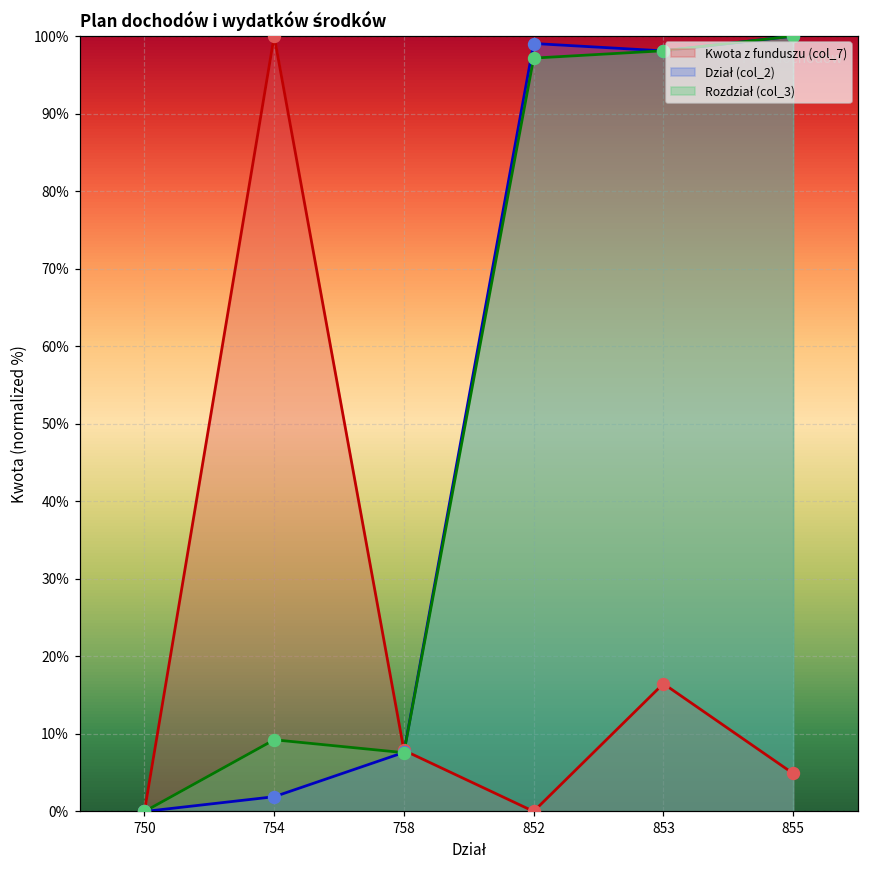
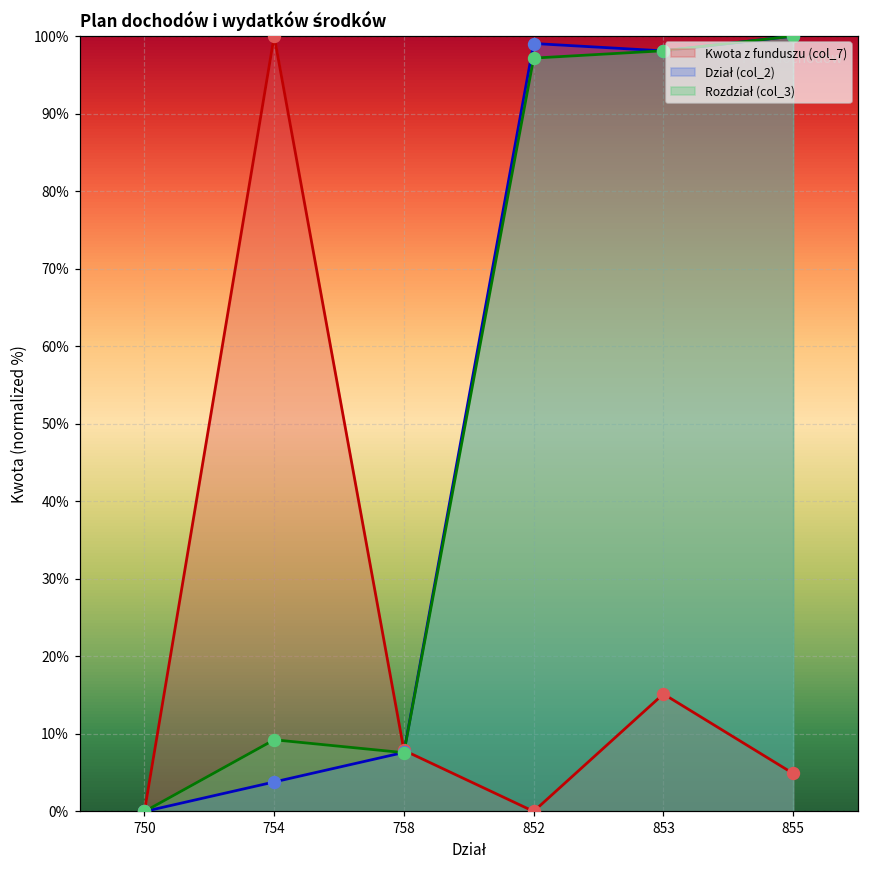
  {
    "Kwota z funduszu (col_7)": {
      "754": "100%",
      "852": "0%",
-     "853": "16%",
+     "853": "15%",
      "855": "5%"
    },
    "Dział (col_2)": {
-     "754": "2%",
+     "754": "4%",
      "852": "99%"
    },
    "Rozdział (col_3)": {
      "754": "9%",
      "852": "97%"
    }
  }
